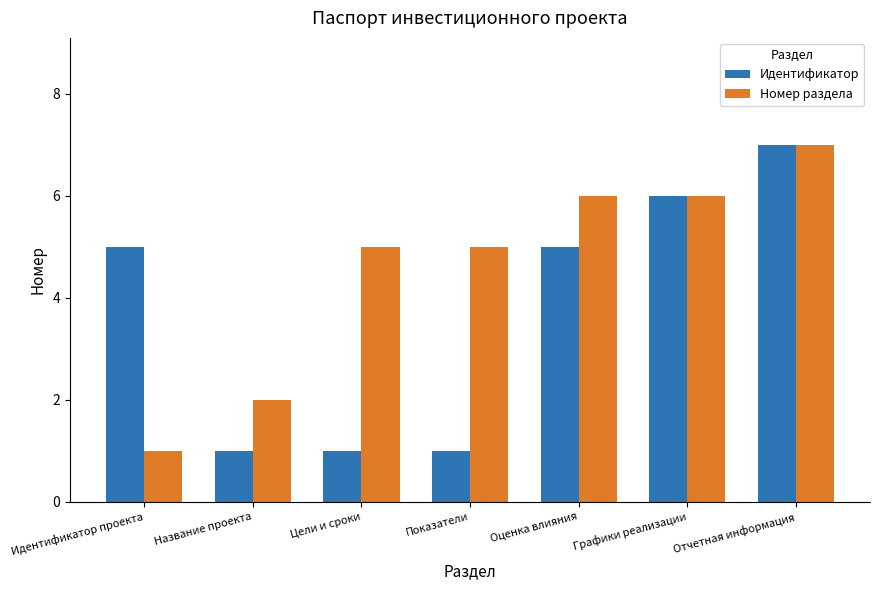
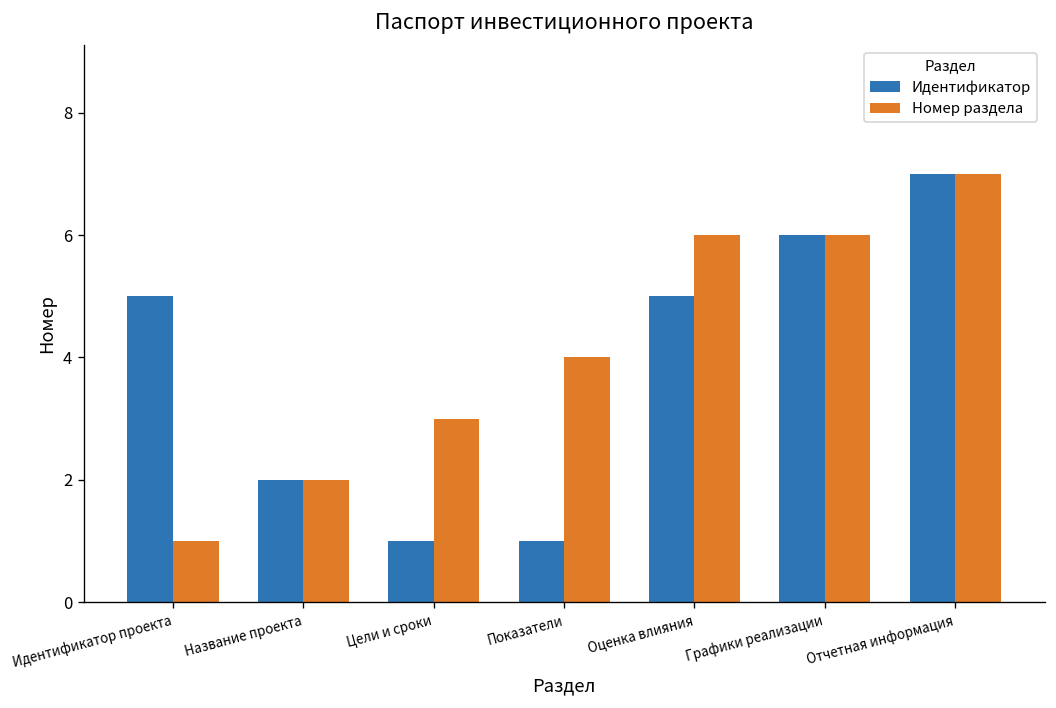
  {
    "Идентификатор": {
      "Идентификатор проекта": 5,
-     "Название проекта": 1,
+     "Название проекта": 2,
      "Цели и сроки": 1,
      "Показатели": 1,
      "Оценка влияния": 5,
      "Графики реализации": 6,
      "Отчетная информация": 7
    },
    "Номер раздела": {
      "Идентификатор проекта": 1,
      "Название проекта": 2,
-     "Цели и сроки": 5,
-     "Показатели": 5,
+     "Цели и сроки": 3,
+     "Показатели": 4,
      "Оценка влияния": 6,
      "Графики реализации": 6,
      "Отчетная информация": 7
    }
  }
